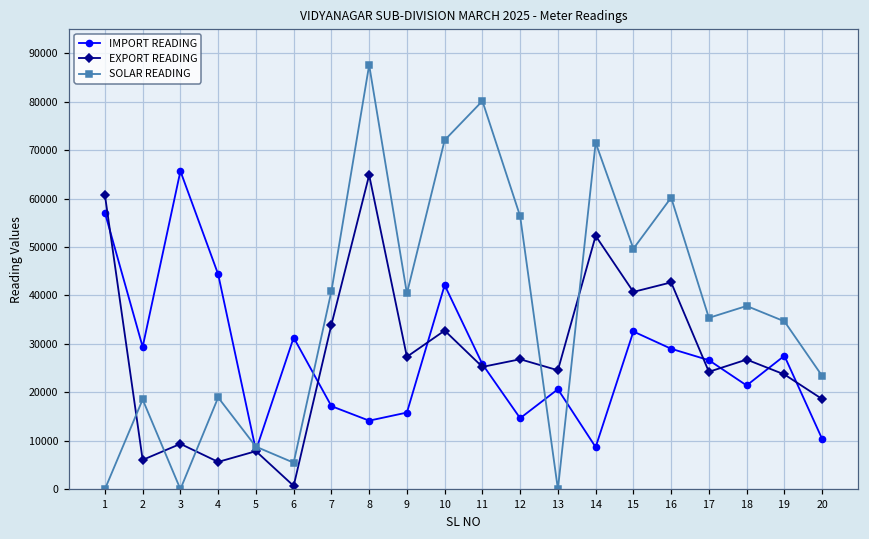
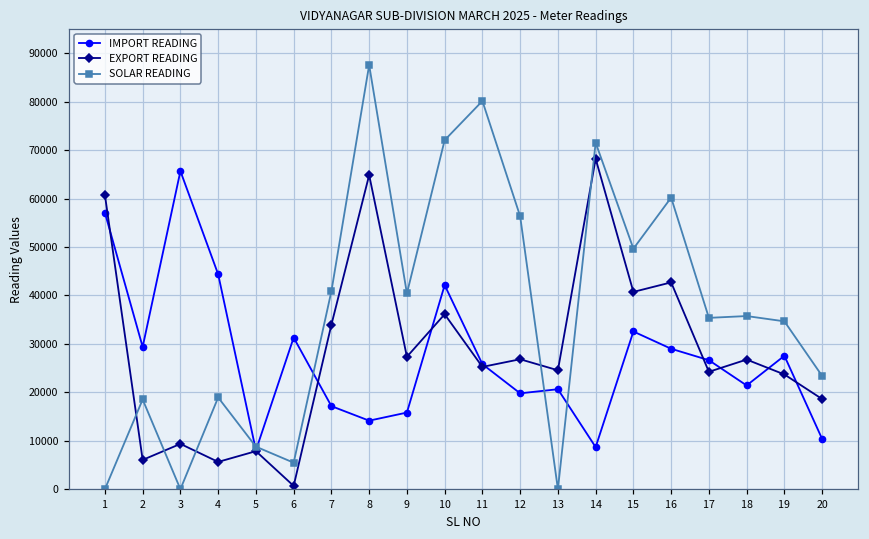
  {
    "IMPORT READING": {
      "1": 57000,
      "2": 29000,
      "3": 66000,
      "4": 44000,
      "6": 31000,
      "7": 17000,
      "8": 14000,
      "9": 16000,
      "10": 42000,
-     "12": 15000,
+     "12": 20000,
      "13": 21000,
      "14": 9000,
      "15": 33000,
      "16": 29000,
      "17": 27000,
      "18": 21000,
      "19": 28000,
      "20": 10000
    },
    "EXPORT READING": {
      "1": 61000,
      "2": 6000,
      "3": 9000,
      "4": 6000,
      "6": 1000,
      "7": 34000,
      "8": 65000,
      "9": 27000,
-     "10": 33000,
+     "10": 36000,
      "12": 27000,
      "13": 25000,
-     "14": 52000,
+     "14": 68000,
      "15": 41000,
      "16": 43000,
      "17": 24000,
      "18": 27000,
      "19": 24000,
      "20": 19000
    },
    "SOLAR READING": {
      "1": 0,
      "2": 19000,
      "3": 0,
      "4": 19000,
      "5": 9000,
      "6": 5000,
      "7": 41000,
      "8": 88000,
      "9": 40000,
      "10": 72000,
      "11": 80000,
      "12": 56000,
      "13": 0,
      "14": 72000,
      "15": 50000,
      "16": 60000,
      "17": 35000,
-     "18": 38000,
+     "18": 36000,
      "19": 35000,
      "20": 23000
    }
  }
